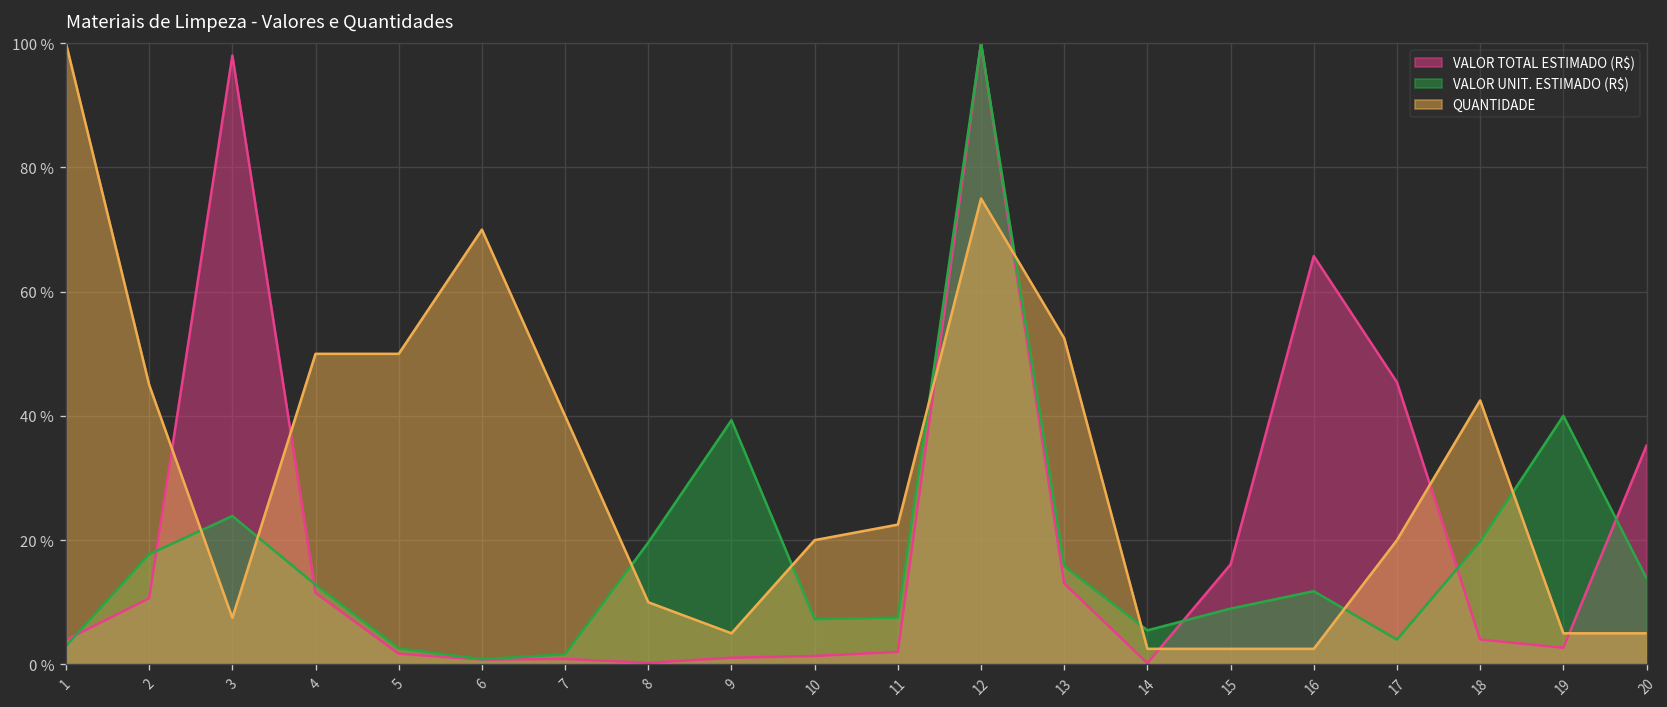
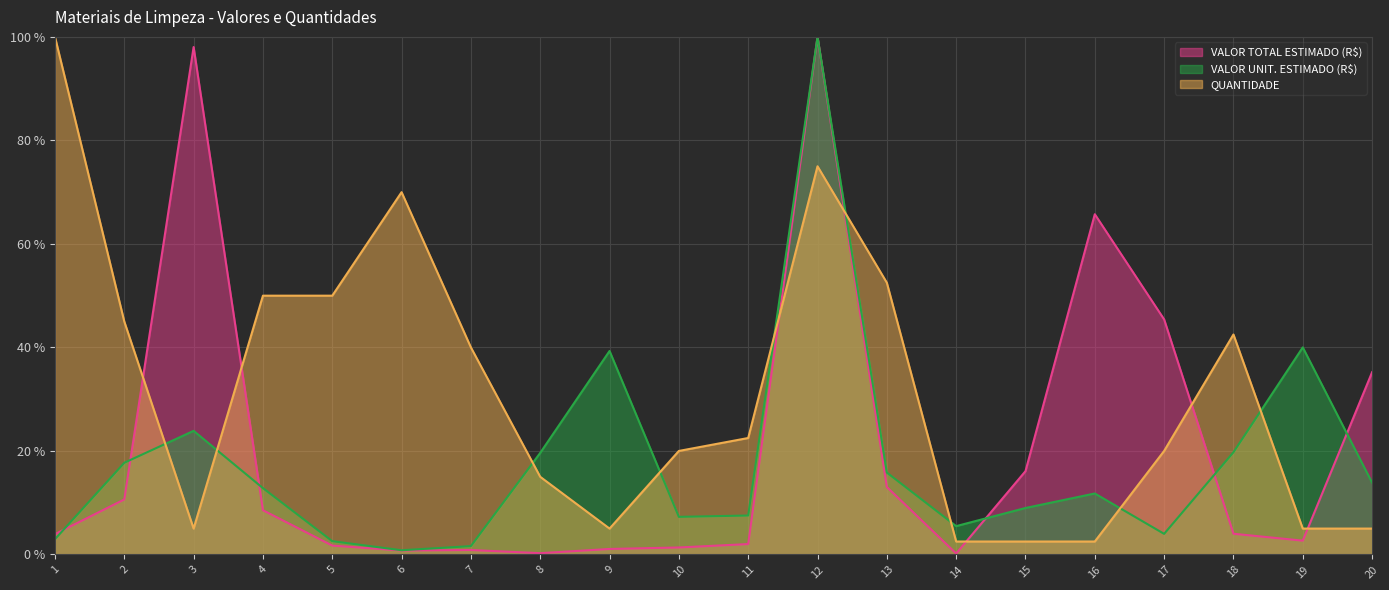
  {
    "VALOR TOTAL ESTIMADO (R$)": {
      "1": "4 %",
      "2": "11 %",
      "3": "98 %",
-     "4": "12 %",
+     "4": "9 %",
      "5": "2 %",
      "7": "1 %",
      "8": "0 %",
      "9": "1 %",
      "10": "1 %",
      "11": "2 %",
      "13": "13 %",
      "14": "0 %",
      "15": "16 %",
      "16": "66 %",
      "17": "45 %",
      "18": "4 %",
      "19": "3 %",
      "20": "35 %"
    },
    "VALOR UNIT. ESTIMADO (R$)": {
      "1": "3 %",
      "2": "18 %",
      "3": "24 %",
      "4": "13 %",
      "5": "3 %",
      "7": "2 %",
      "8": "20 %",
      "9": "39 %",
      "10": "7 %",
      "11": "8 %",
      "13": "16 %",
      "14": "5 %",
      "15": "9 %",
      "16": "12 %",
      "17": "4 %",
      "18": "20 %",
      "19": "40 %",
      "20": "14 %"
    },
    "QUANTIDADE": {
      "1": "100 %",
      "2": "45 %",
-     "3": "8 %",
+     "3": "5 %",
      "4": "50 %",
      "5": "50 %",
      "6": "70 %",
      "7": "40 %",
-     "8": "10 %",
+     "8": "15 %",
      "9": "5 %",
      "10": "20 %",
      "11": "23 %",
      "12": "75 %",
      "13": "53 %",
      "14": "3 %",
      "15": "3 %",
      "16": "3 %",
      "17": "20 %",
      "18": "43 %",
      "19": "5 %",
      "20": "5 %"
    }
  }
